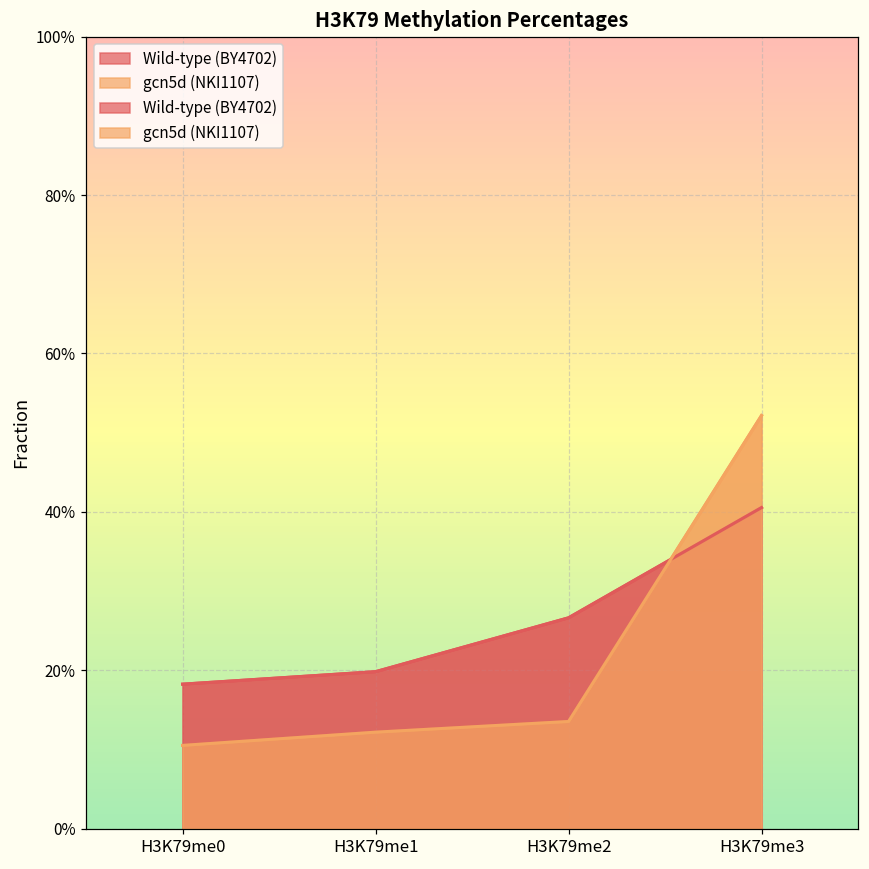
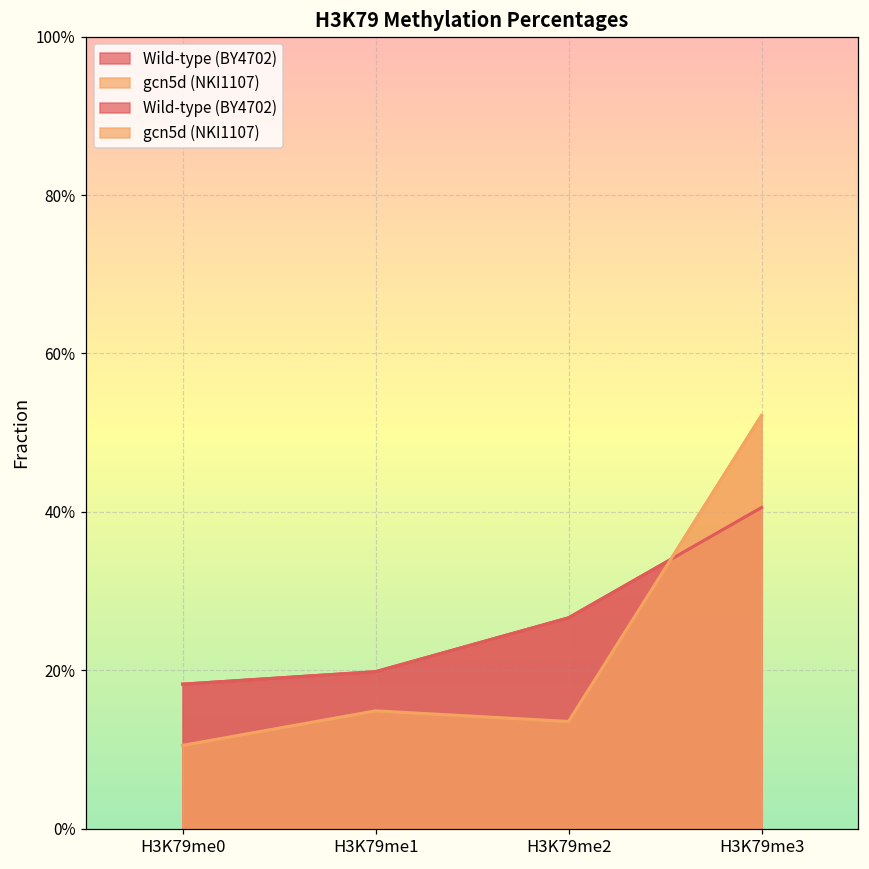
  {
    "Wild-type (BY4702)": {
      "H3K79me0": "18%",
      "H3K79me1": "20%",
      "H3K79me2": "27%",
      "H3K79me3": "41%"
    },
    "gcn5d (NKI1107)": {
      "H3K79me0": "11%",
-     "H3K79me1": "12%",
+     "H3K79me1": "15%",
      "H3K79me2": "14%",
      "H3K79me3": "52%"
    }
  }
